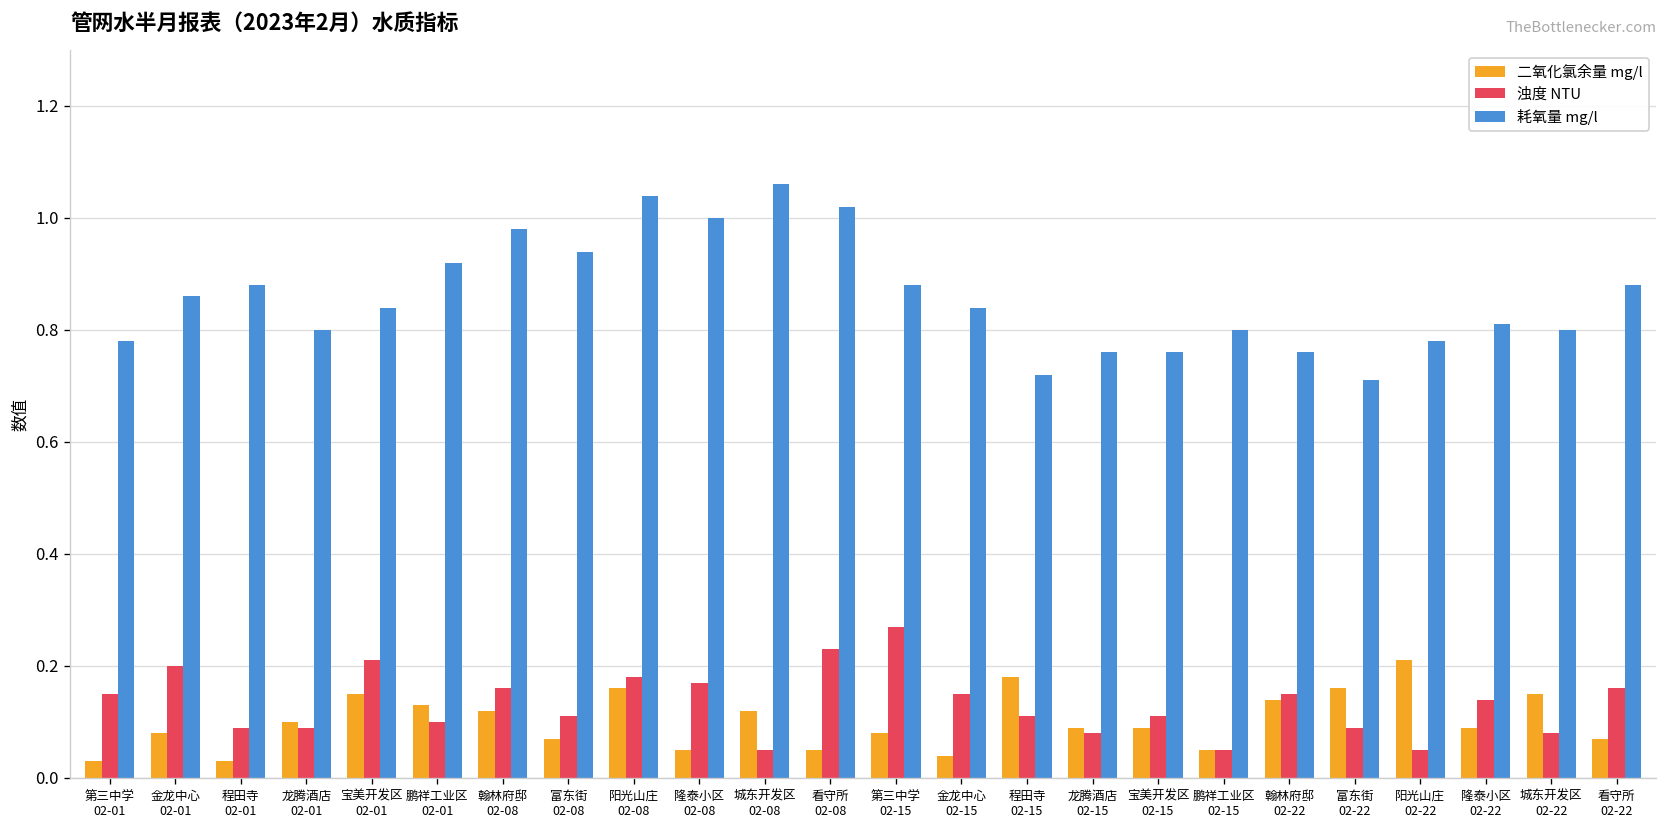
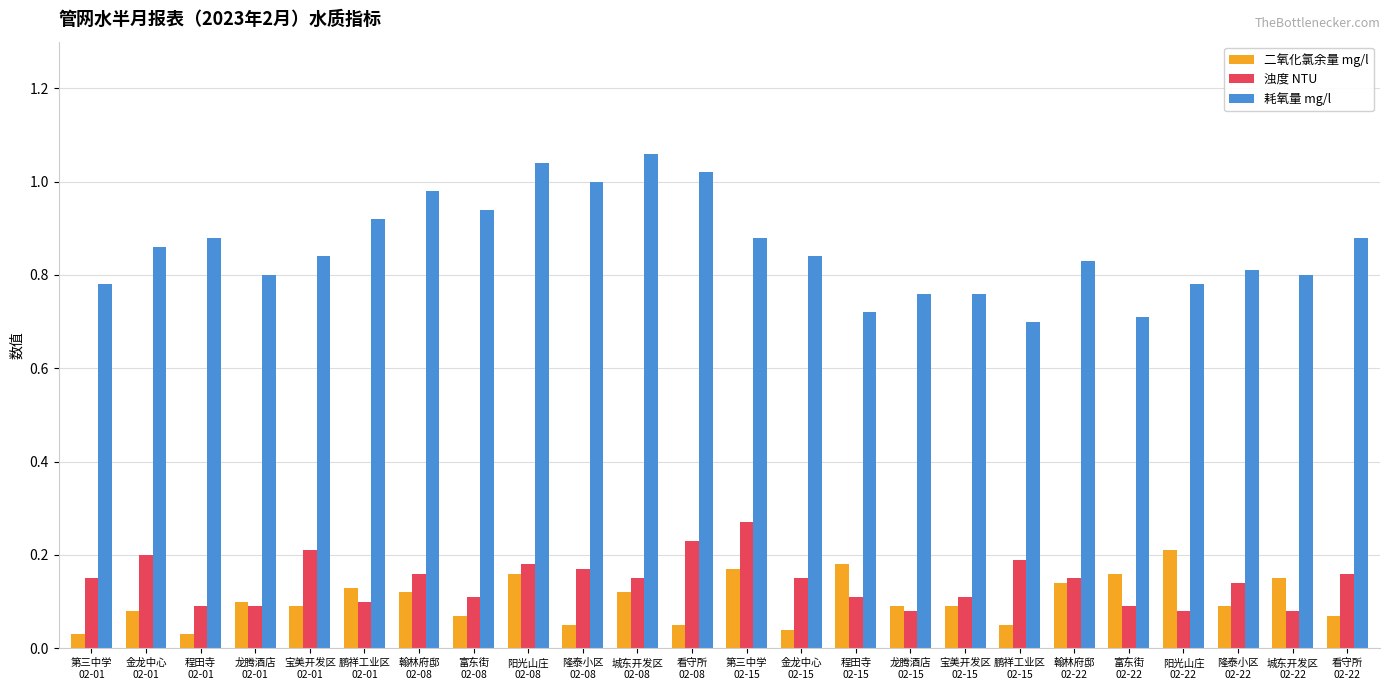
  {
    "二氧化氯余量 mg/l": {
      "第三中学 02-01": 0.03,
      "金龙中心 02-01": 0.08,
      "程田寺 02-01": 0.03,
      "龙腾酒店 02-01": 0.10,
-     "宝美开发区 02-01": 0.15,
+     "宝美开发区 02-01": 0.09,
      "鹏祥工业区 02-01": 0.13,
      "翰林府邸 02-08": 0.12,
      "富东街 02-08": 0.07,
      "阳光山庄 02-08": 0.16,
      "隆泰小区 02-08": 0.05,
      "城东开发区 02-08": 0.12,
      "看守所 02-08": 0.05,
-     "第三中学 02-15": 0.08,
+     "第三中学 02-15": 0.17,
      "金龙中心 02-15": 0.04,
      "程田寺 02-15": 0.18,
      "龙腾酒店 02-15": 0.09,
      "宝美开发区 02-15": 0.09,
      "鹏祥工业区 02-15": 0.05,
      "翰林府邸 02-22": 0.14,
      "富东街 02-22": 0.16,
      "阳光山庄 02-22": 0.21,
      "隆泰小区 02-22": 0.09,
      "城东开发区 02-22": 0.15,
      "看守所 02-22": 0.07
    },
    "浊度 NTU": {
      "第三中学 02-01": 0.15,
      "金龙中心 02-01": 0.20,
      "程田寺 02-01": 0.09,
      "龙腾酒店 02-01": 0.09,
      "宝美开发区 02-01": 0.21,
      "鹏祥工业区 02-01": 0.10,
      "翰林府邸 02-08": 0.16,
      "富东街 02-08": 0.11,
      "阳光山庄 02-08": 0.18,
      "隆泰小区 02-08": 0.17,
-     "城东开发区 02-08": 0.05,
+     "城东开发区 02-08": 0.15,
      "看守所 02-08": 0.23,
      "第三中学 02-15": 0.27,
      "金龙中心 02-15": 0.15,
      "程田寺 02-15": 0.11,
      "龙腾酒店 02-15": 0.08,
      "宝美开发区 02-15": 0.11,
-     "鹏祥工业区 02-15": 0.05,
+     "鹏祥工业区 02-15": 0.19,
      "翰林府邸 02-22": 0.15,
      "富东街 02-22": 0.09,
-     "阳光山庄 02-22": 0.05,
+     "阳光山庄 02-22": 0.08,
      "隆泰小区 02-22": 0.14,
      "城东开发区 02-22": 0.08,
      "看守所 02-22": 0.16
    },
    "耗氧量 mg/l": {
      "第三中学 02-01": 0.78,
      "金龙中心 02-01": 0.86,
      "程田寺 02-01": 0.88,
      "龙腾酒店 02-01": 0.80,
      "宝美开发区 02-01": 0.84,
      "鹏祥工业区 02-01": 0.92,
      "翰林府邸 02-08": 0.98,
      "富东街 02-08": 0.94,
      "阳光山庄 02-08": 1.04,
      "隆泰小区 02-08": 1.00,
      "城东开发区 02-08": 1.06,
      "看守所 02-08": 1.02,
      "第三中学 02-15": 0.88,
      "金龙中心 02-15": 0.84,
      "程田寺 02-15": 0.72,
      "龙腾酒店 02-15": 0.76,
      "宝美开发区 02-15": 0.76,
-     "鹏祥工业区 02-15": 0.8,
-     "翰林府邸 02-22": 0.76,
+     "鹏祥工业区 02-15": 0.7,
+     "翰林府邸 02-22": 0.83,
      "富东街 02-22": 0.71,
      "阳光山庄 02-22": 0.78,
      "隆泰小区 02-22": 0.81,
      "城东开发区 02-22": 0.80,
      "看守所 02-22": 0.88
    }
  }
